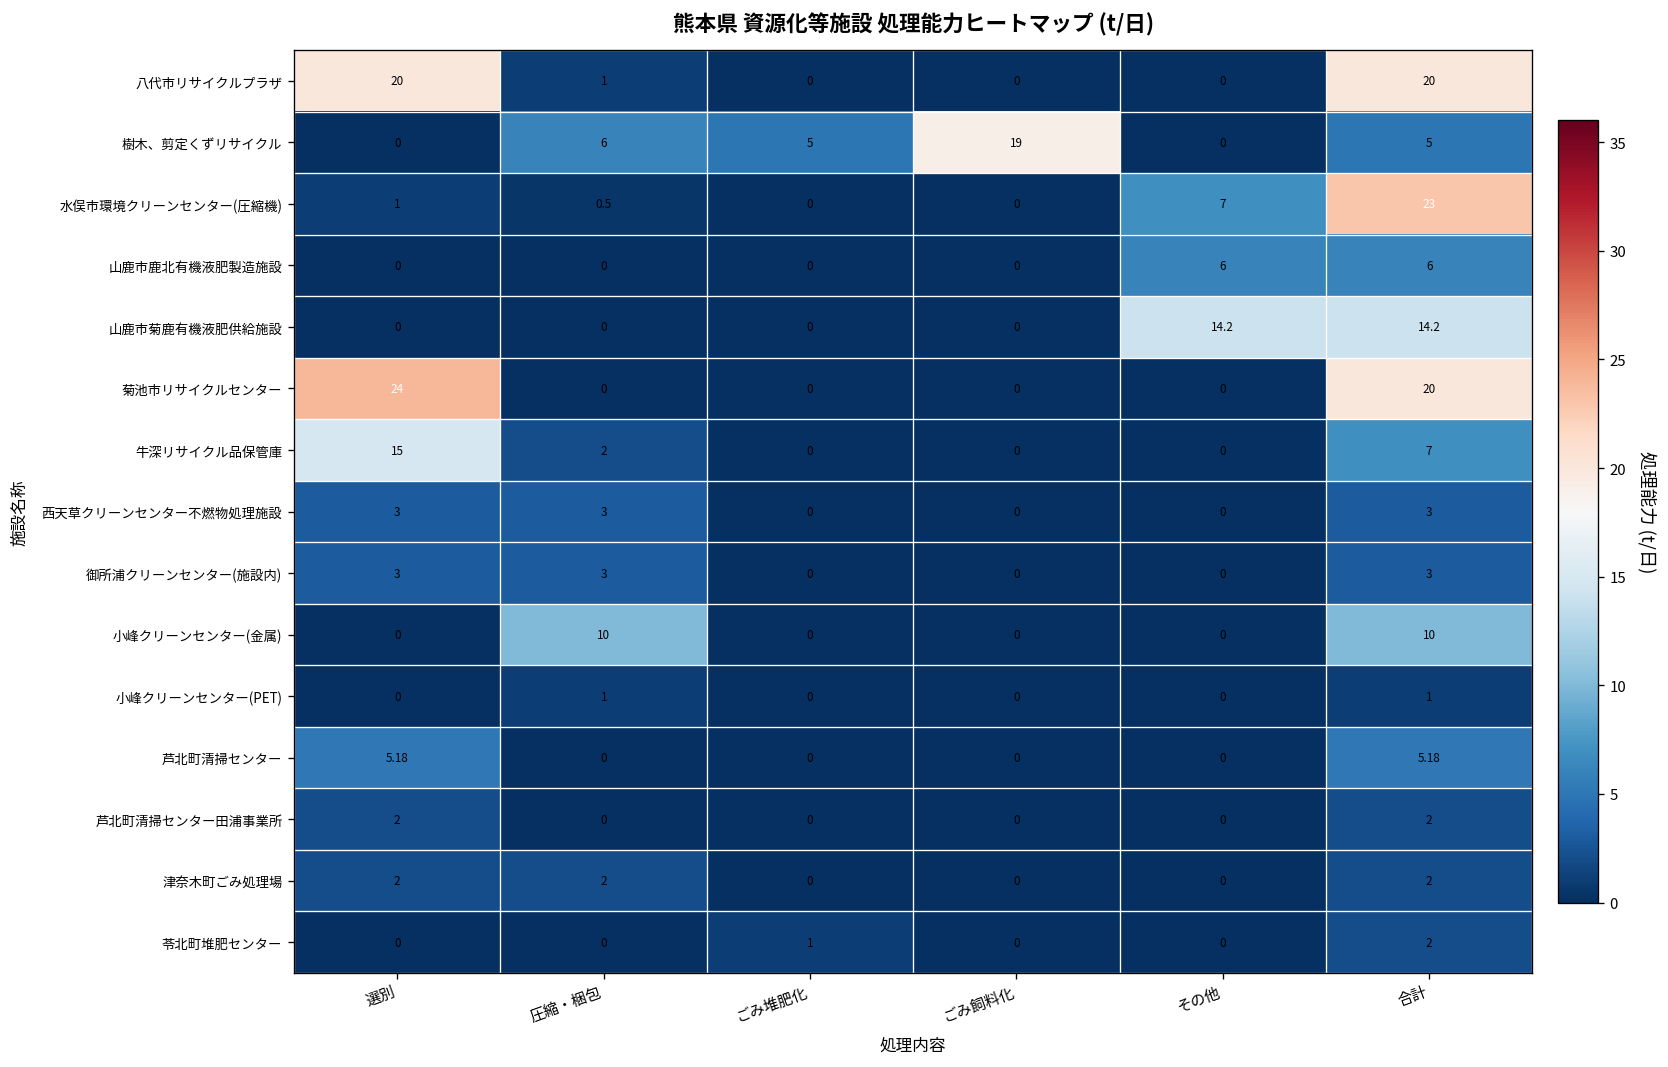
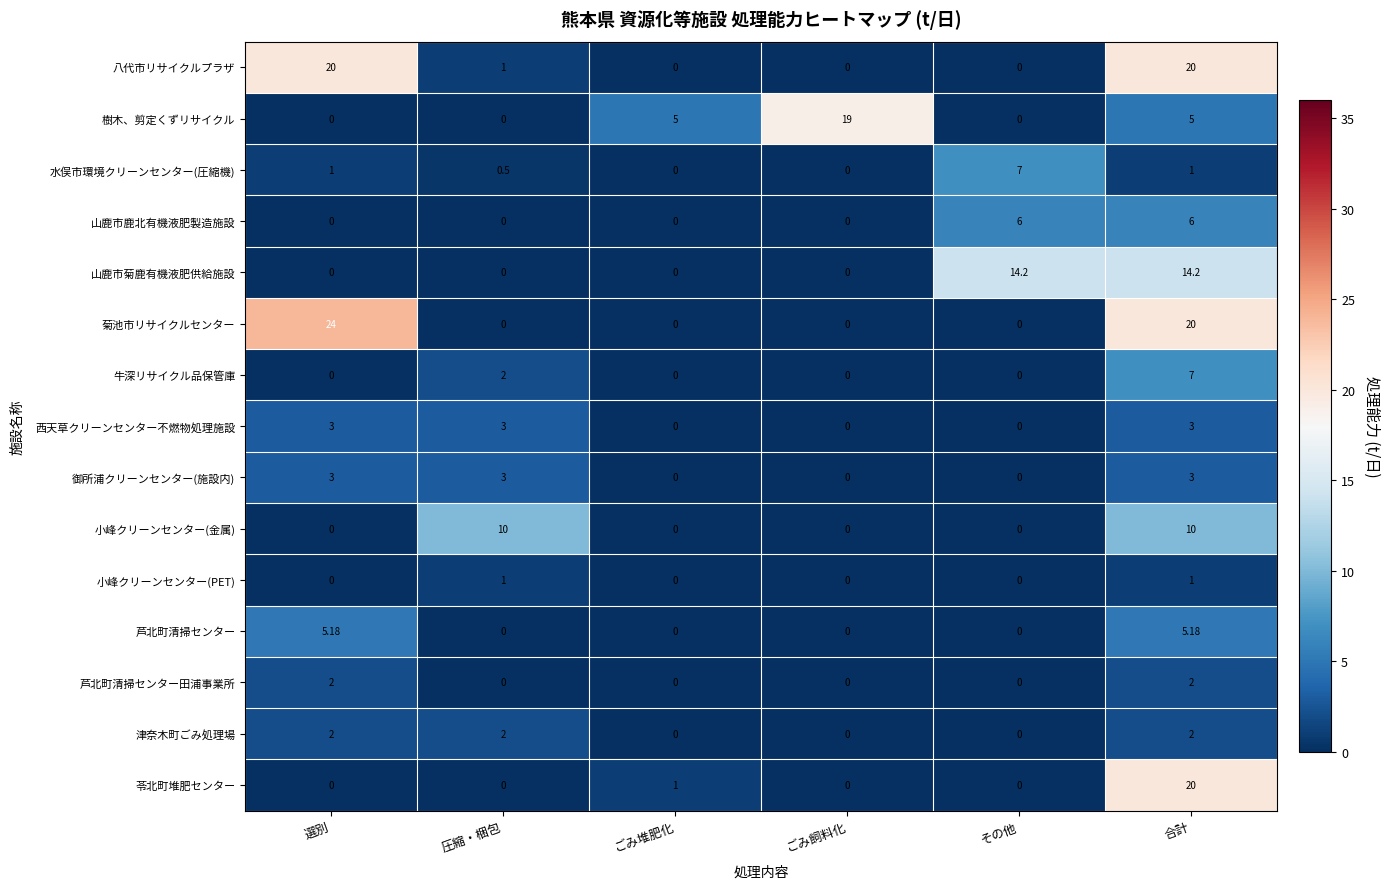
  {
    "八代市リサイクルプラザ": {
      "選別": 20,
      "圧縮・梱包": 1,
      "ごみ堆肥化": 0,
      "ごみ飼料化": 0,
      "その他": 0,
      "合計": 20
    },
    "樹木、剪定くずリサイクル": {
      "選別": 0,
-     "圧縮・梱包": 6,
+     "圧縮・梱包": 0,
      "ごみ堆肥化": 5,
      "ごみ飼料化": 19,
      "その他": 0,
      "合計": 5
    },
    "水俣市環境クリーンセンター(圧縮機)": {
      "選別": 1,
      "圧縮・梱包": 0.5,
      "ごみ堆肥化": 0,
      "ごみ飼料化": 0,
      "その他": 7,
-     "合計": 23
+     "合計": 1
    },
    "山鹿市鹿北有機液肥製造施設": {
      "選別": 0,
      "圧縮・梱包": 0,
      "ごみ堆肥化": 0,
      "ごみ飼料化": 0,
      "その他": 6,
      "合計": 6
    },
    "山鹿市菊鹿有機液肥供給施設": {
      "選別": 0,
      "圧縮・梱包": 0,
      "ごみ堆肥化": 0,
      "ごみ飼料化": 0,
      "その他": 14.2,
      "合計": 14.2
    },
    "菊池市リサイクルセンター": {
      "選別": 24,
      "圧縮・梱包": 0,
      "ごみ堆肥化": 0,
      "ごみ飼料化": 0,
      "その他": 0,
      "合計": 20
    },
    "牛深リサイクル品保管庫": {
-     "選別": 15,
+     "選別": 0,
      "圧縮・梱包": 2,
      "ごみ堆肥化": 0,
      "ごみ飼料化": 0,
      "その他": 0,
      "合計": 7
    },
    "西天草クリーンセンター不燃物処理施設": {
      "選別": 3,
      "圧縮・梱包": 3,
      "ごみ堆肥化": 0,
      "ごみ飼料化": 0,
      "その他": 0,
      "合計": 3
    },
    "御所浦クリーンセンター(施設内)": {
      "選別": 3,
      "圧縮・梱包": 3,
      "ごみ堆肥化": 0,
      "ごみ飼料化": 0,
      "その他": 0,
      "合計": 3
    },
    "小峰クリーンセンター(金属)": {
      "選別": 0,
      "圧縮・梱包": 10,
      "ごみ堆肥化": 0,
      "ごみ飼料化": 0,
      "その他": 0,
      "合計": 10
    },
    "小峰クリーンセンター(PET)": {
      "選別": 0,
      "圧縮・梱包": 1,
      "ごみ堆肥化": 0,
      "ごみ飼料化": 0,
      "その他": 0,
      "合計": 1
    },
    "芦北町清掃センター": {
      "選別": 5.18,
      "圧縮・梱包": 0,
      "ごみ堆肥化": 0,
      "ごみ飼料化": 0,
      "その他": 0,
      "合計": 5.18
    },
    "芦北町清掃センター田浦事業所": {
      "選別": 2,
      "圧縮・梱包": 0,
      "ごみ堆肥化": 0,
      "ごみ飼料化": 0,
      "その他": 0,
      "合計": 2
    },
    "津奈木町ごみ処理場": {
      "選別": 2,
      "圧縮・梱包": 2,
      "ごみ堆肥化": 0,
      "ごみ飼料化": 0,
      "その他": 0,
      "合計": 2
    },
    "苓北町堆肥センター": {
      "選別": 0,
      "圧縮・梱包": 0,
      "ごみ堆肥化": 1,
      "ごみ飼料化": 0,
      "その他": 0,
-     "合計": 2
+     "合計": 20
    }
  }
